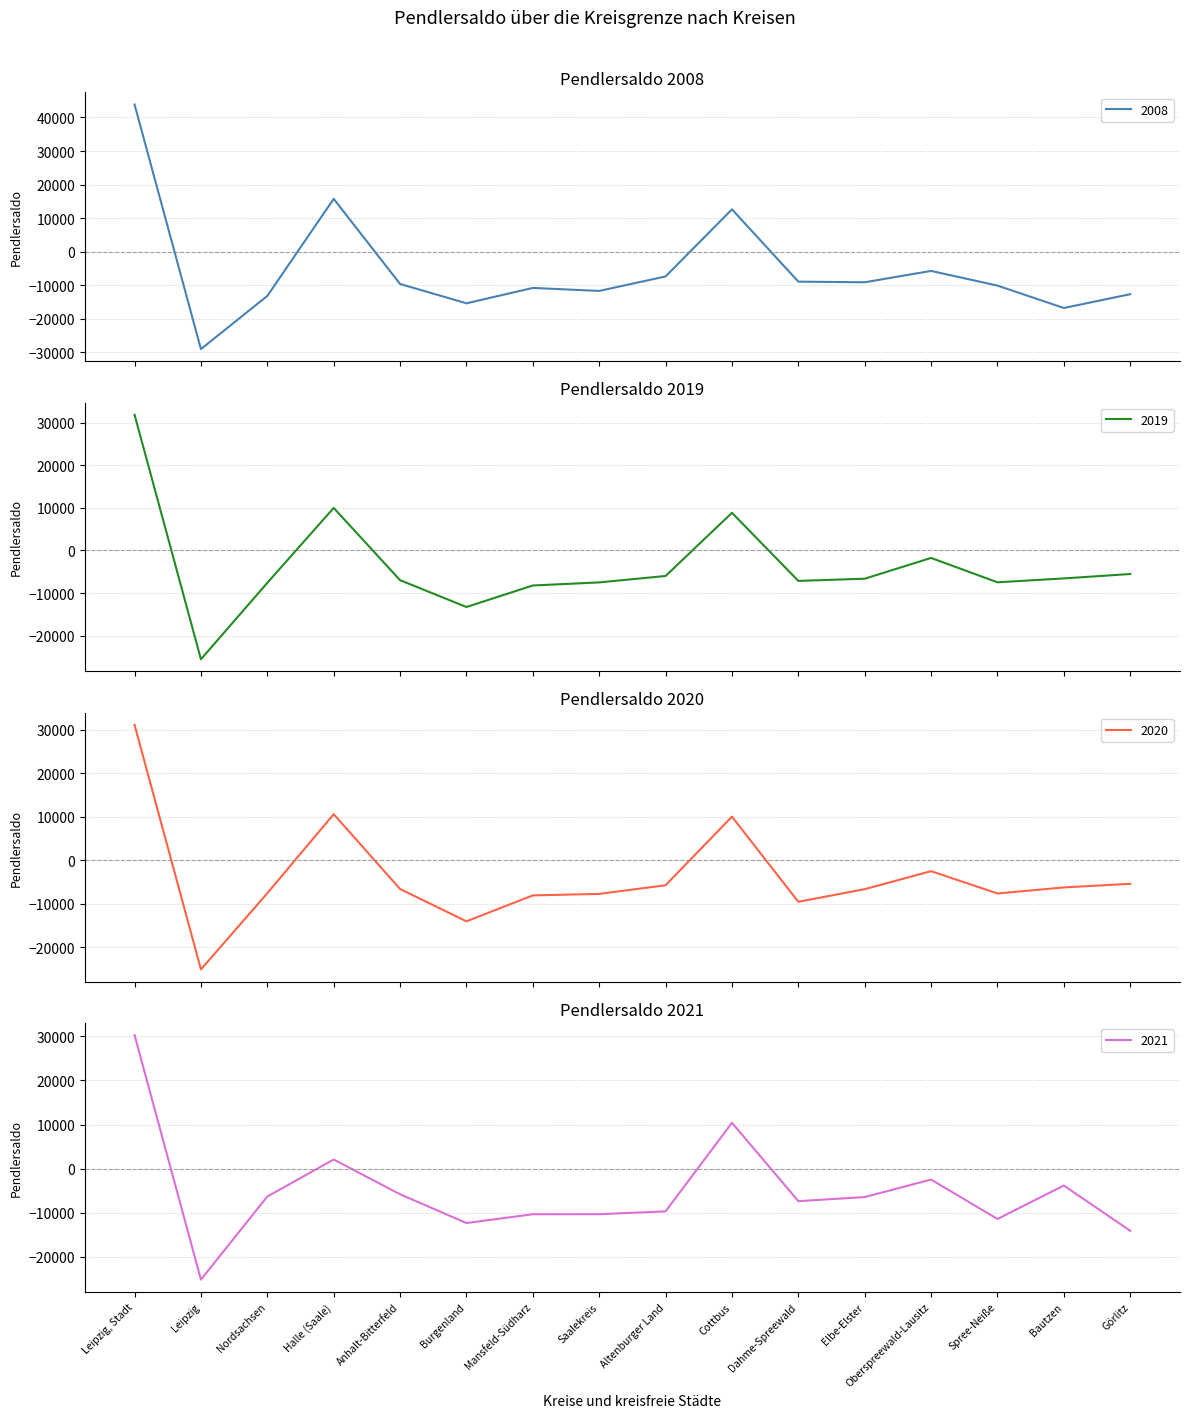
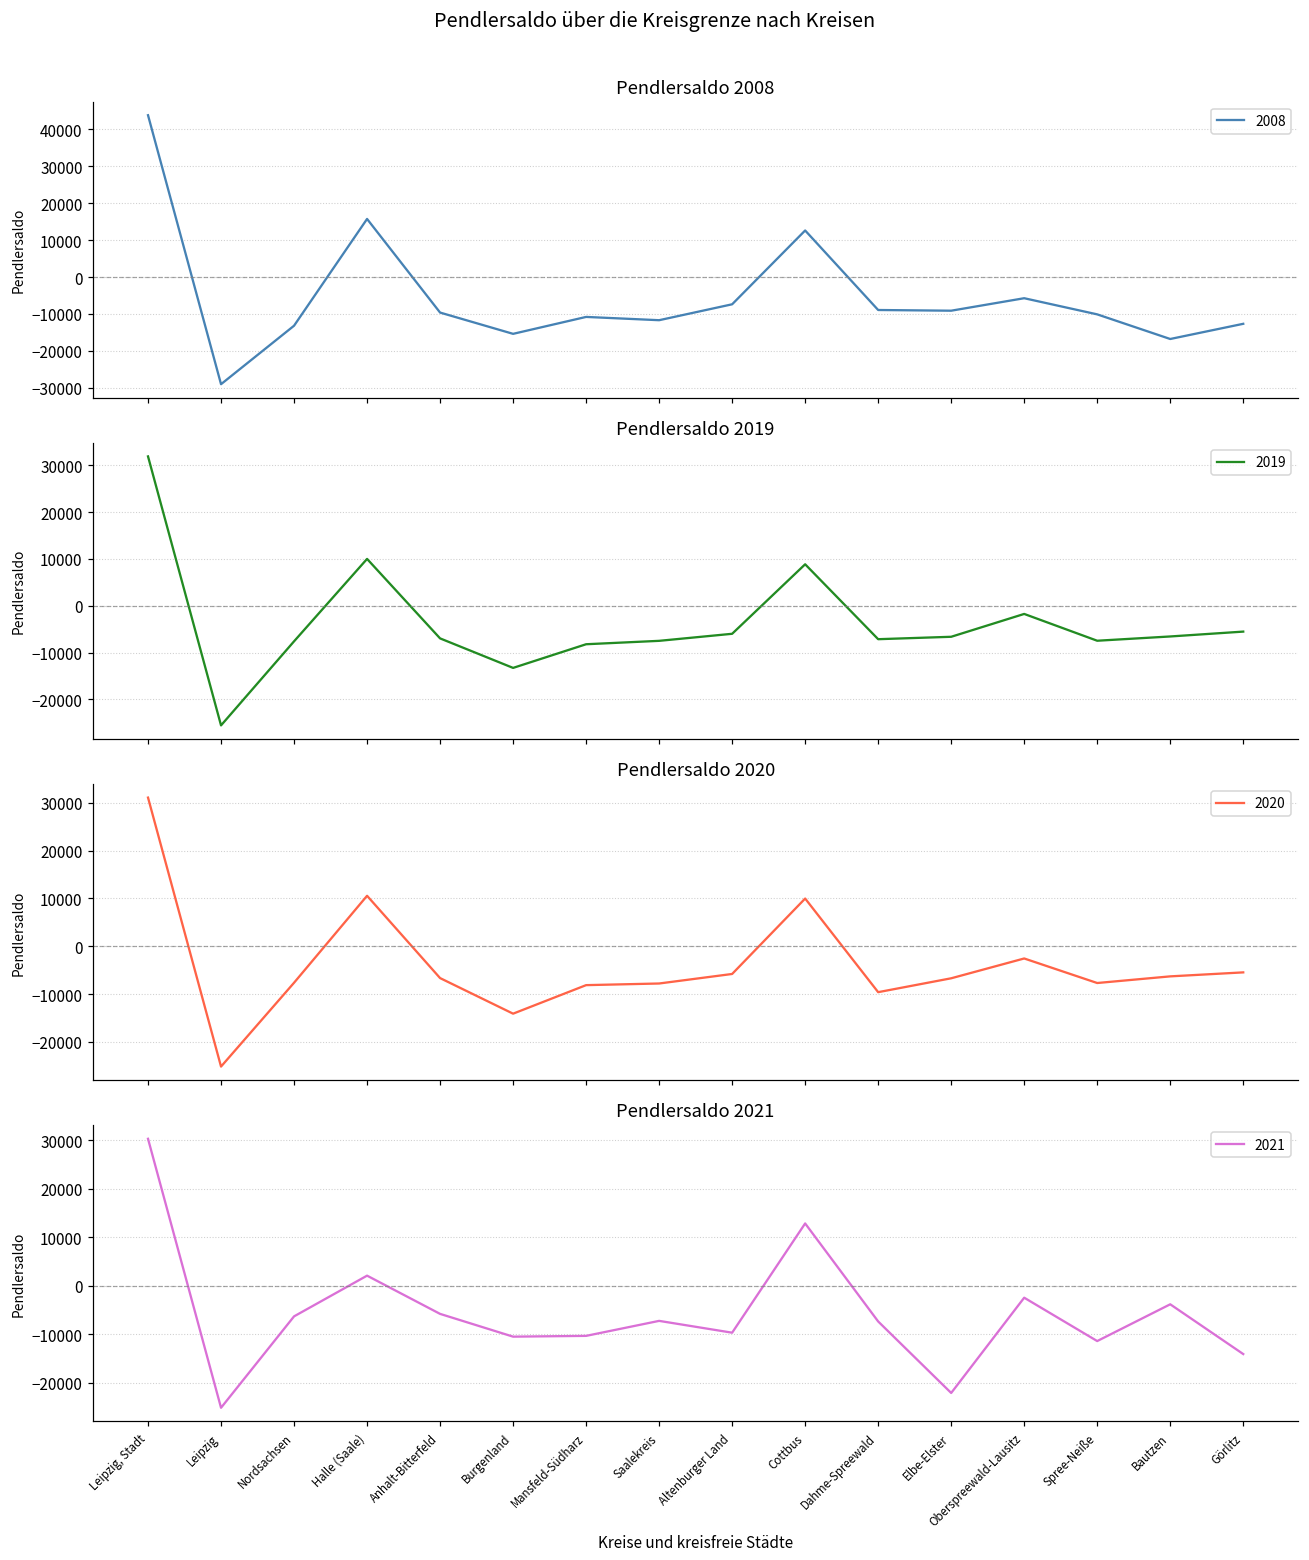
  {
    "Pendlersaldo 2021": {
      "Leipzig, Stadt": 30000,
      "Leipzig": -25000,
      "Nordsachsen": -6000,
      "Halle (Saale)": 2000,
      "Anhalt-Bitterfeld": -6000,
-     "Burgenland": -12000,
+     "Burgenland": -11000,
      "Mansfeld-Südharz": -10000,
-     "Saalekreis": -10000,
+     "Saalekreis": -7000,
      "Altenburger Land": -10000,
-     "Cottbus": 10000,
+     "Cottbus": 13000,
      "Dahme-Spreewald": -7000,
-     "Elbe-Elster": -6000,
+     "Elbe-Elster": -22000,
      "Oberspreewald-Lausitz": -2000,
      "Spree-Neiße": -11000,
      "Bautzen": -4000,
      "Görlitz": -14000
    }
  }
